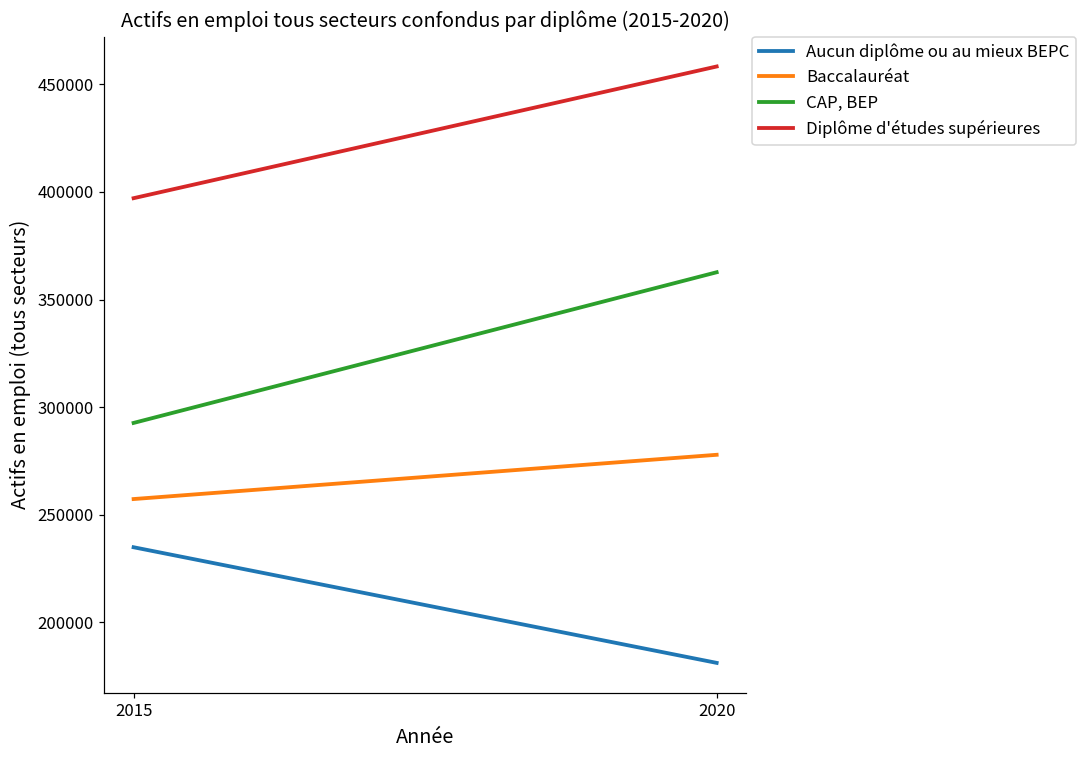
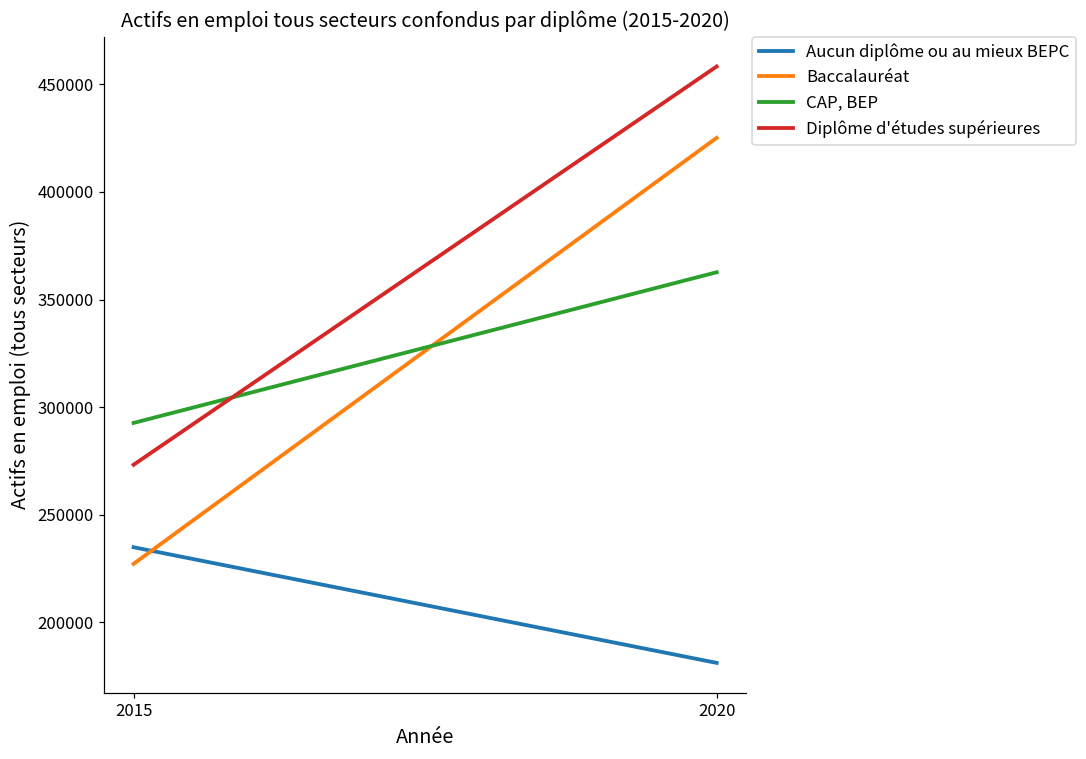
  {
    "Aucun diplôme ou au mieux BEPC": {
      "2015": 235000,
      "2020": 181000
    },
    "Baccalauréat": {
-     "2015": 257000,
-     "2020": 278000
+     "2015": 227000,
+     "2020": 425000
    },
    "CAP, BEP": {
      "2015": 293000,
      "2020": 363000
    },
    "Diplôme d'études supérieures": {
-     "2015": 397000,
+     "2015": 273000,
      "2020": 458000
    }
  }
